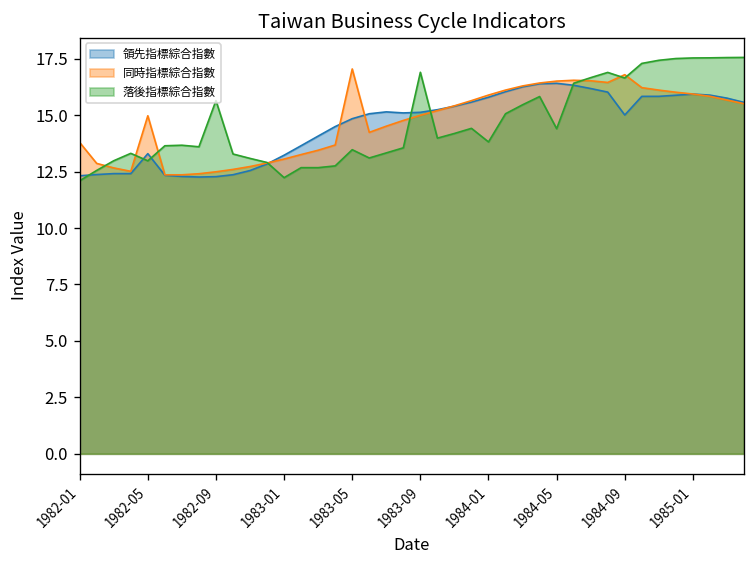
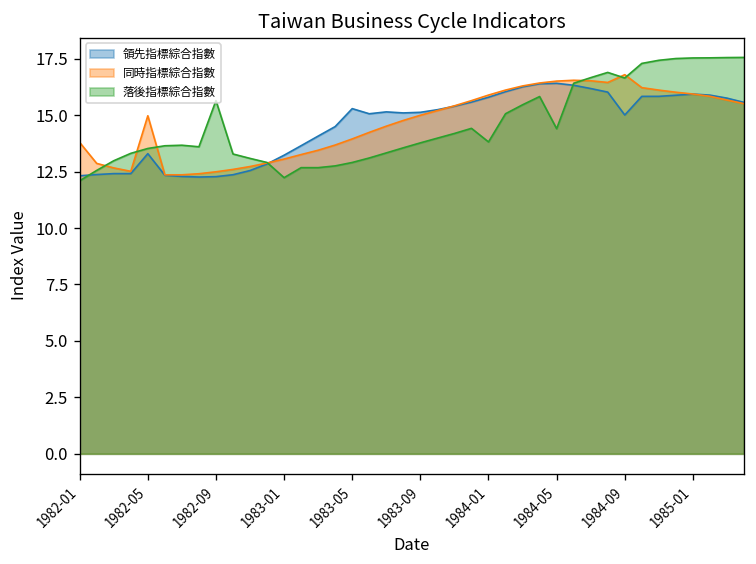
  {
    "領先指標綜合指數": {
      "1982-01": 12.3,
      "1982-05": 13.3,
      "1982-09": 12.3,
      "1983-01": 13.2,
-     "1983-05": 14.8,
+     "1983-05": 15.3,
      "1984-09": 15.0
    },
    "同時指標綜合指數": {
      "1982-01": 13.8,
      "1982-05": 15.0,
      "1982-09": 12.5,
      "1983-01": 13.1,
-     "1983-05": 17.0,
+     "1983-05": 13.9,
      "1984-09": 16.8
    },
    "落後指標綜合指數": {
      "1982-01": 12.1,
-     "1982-05": 13.0,
+     "1982-05": 13.5,
      "1982-09": 15.6,
      "1983-01": 12.2,
-     "1983-05": 13.5,
-     "1983-09": 16.9,
+     "1983-05": 12.9,
+     "1983-09": 13.8,
      "1984-01": 13.8,
      "1984-05": 14.4,
      "1984-09": 16.6,
      "1985-01": 17.5
    }
  }
